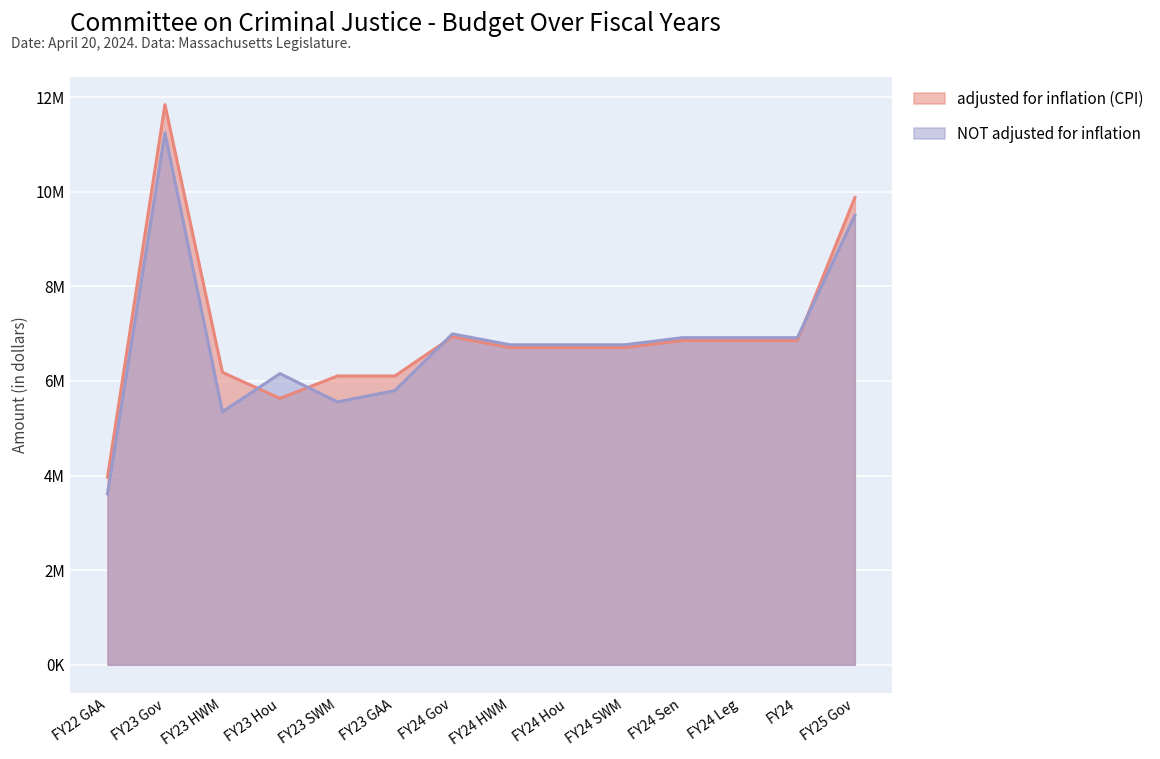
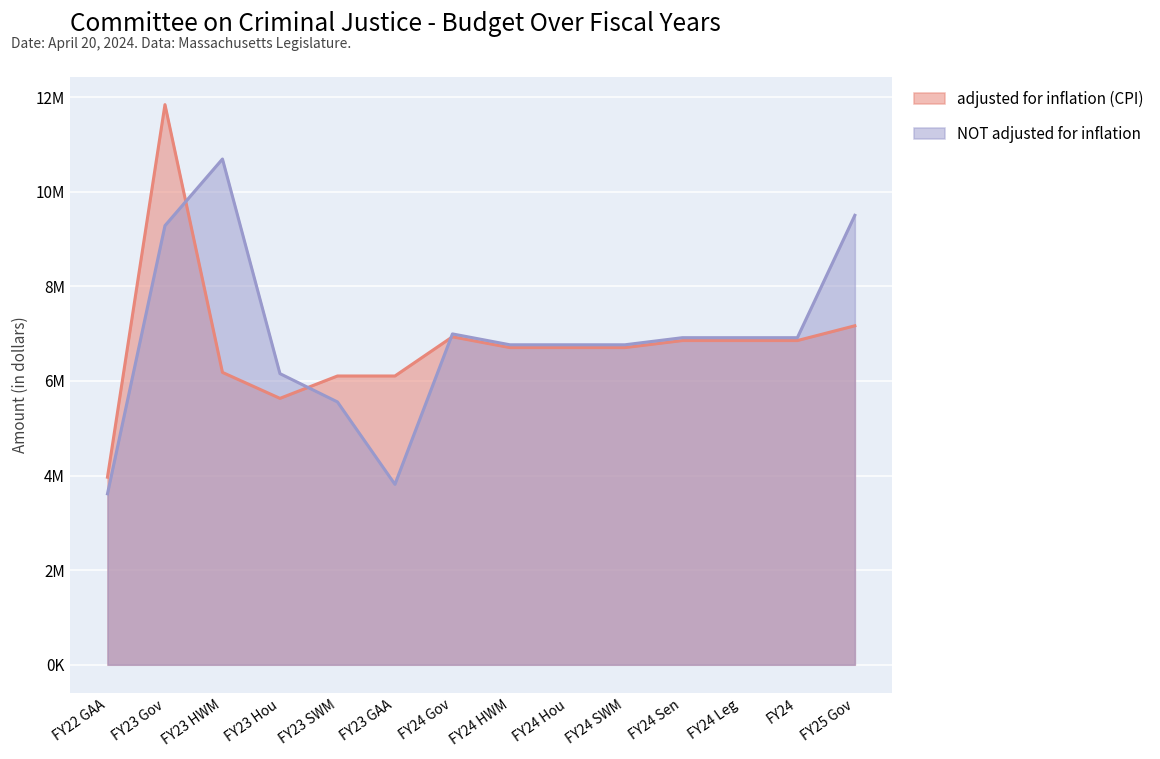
  {
    "adjusted for inflation (CPI)": {
      "FY22 GAA": 4000000,
      "FY23 Gov": 11800000,
      "FY23 HWM": 6200000,
      "FY23 Hou": 5600000,
      "FY23 SWM": 6100000,
      "FY23 GAA": 6100000,
      "FY24 Gov": 6900000,
      "FY24 HWM": 6700000,
      "FY24 Hou": 6700000,
      "FY24 SWM": 6700000,
      "FY24 Sen": 6900000,
      "FY24 Leg": 6900000,
      "FY24": 6900000,
-     "FY25 Gov": 9900000
+     "FY25 Gov": 7200000
    },
    "NOT adjusted for inflation": {
      "FY22 GAA": 3600000,
-     "FY23 Gov": 11200000,
-     "FY23 HWM": 5300000,
+     "FY23 Gov": 9300000,
+     "FY23 HWM": 10700000,
      "FY23 Hou": 6200000,
      "FY23 SWM": 5600000,
-     "FY23 GAA": 5800000,
+     "FY23 GAA": 3800000,
      "FY24 Gov": 7000000,
      "FY24 HWM": 6800000,
      "FY24 Hou": 6800000,
      "FY24 SWM": 6800000,
      "FY24 Sen": 6900000,
      "FY24 Leg": 6900000,
      "FY24": 6900000,
      "FY25 Gov": 9500000
    }
  }
